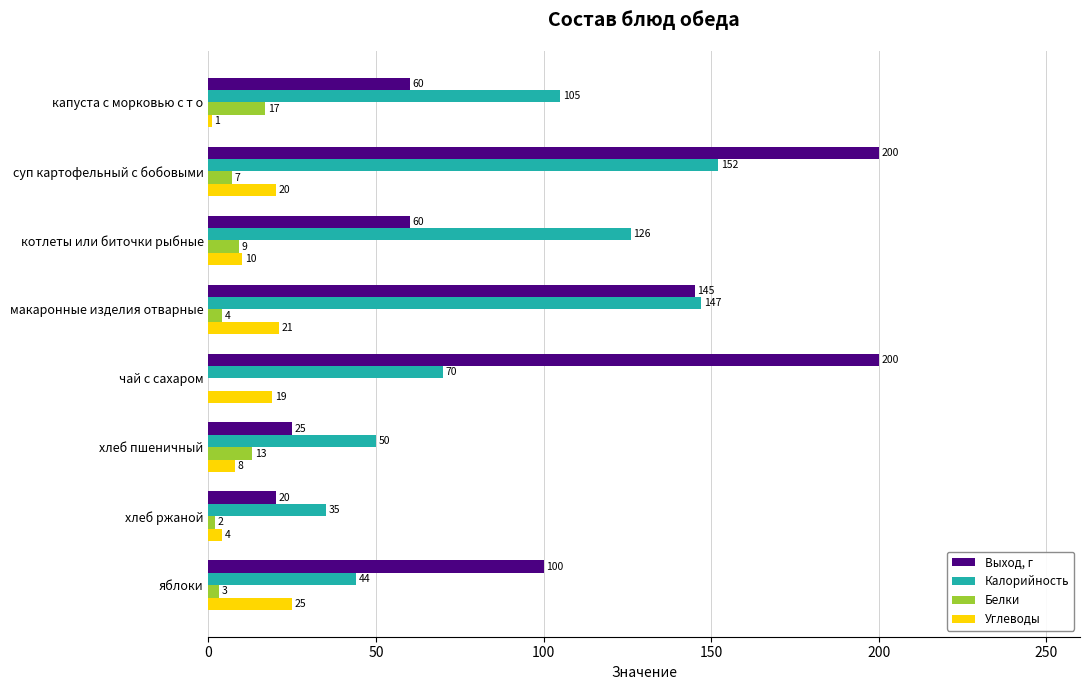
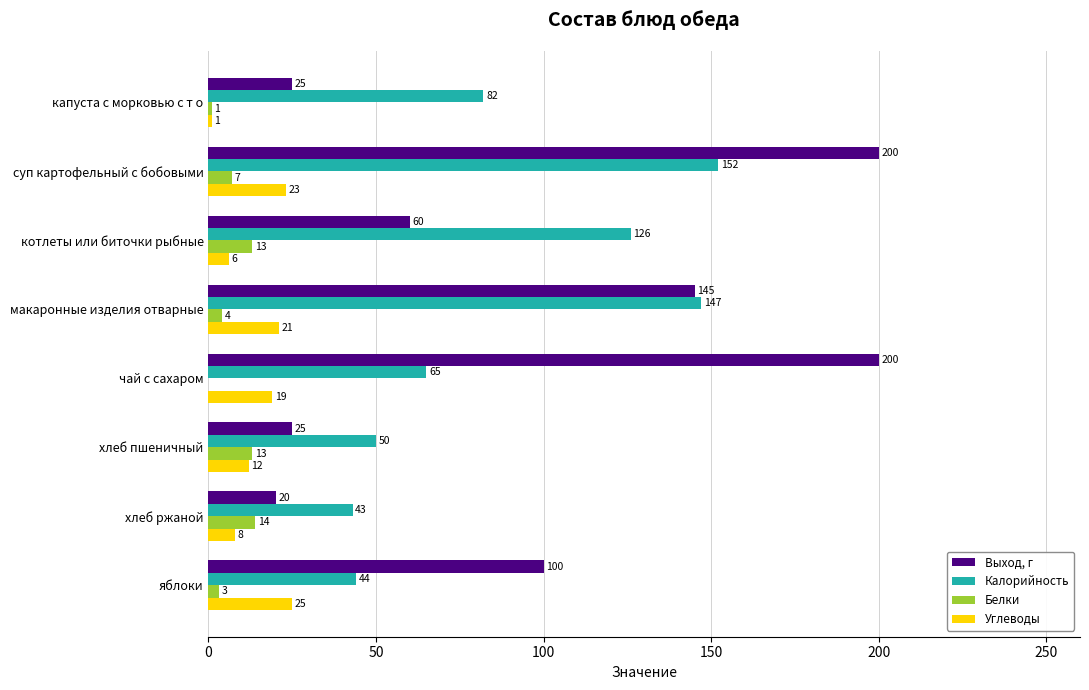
  {
    "Выход, г": {
-     "капуста с морковью с т о": 60,
+     "капуста с морковью с т о": 25,
      "суп картофельный с бобовыми": 200,
      "котлеты или биточки рыбные": 60,
      "макаронные изделия отварные": 145,
      "чай с сахаром": 200,
      "хлеб пшеничный": 25,
      "хлеб ржаной": 20,
      "яблоки": 100
    },
    "Калорийность": {
-     "капуста с морковью с т о": 105,
+     "капуста с морковью с т о": 82,
      "суп картофельный с бобовыми": 152,
      "котлеты или биточки рыбные": 126,
      "макаронные изделия отварные": 147,
-     "чай с сахаром": 70,
+     "чай с сахаром": 65,
      "хлеб пшеничный": 50,
-     "хлеб ржаной": 35,
+     "хлеб ржаной": 43,
      "яблоки": 44
    },
    "Белки": {
-     "капуста с морковью с т о": 17,
+     "капуста с морковью с т о": 1,
      "суп картофельный с бобовыми": 7,
-     "котлеты или биточки рыбные": 9,
+     "котлеты или биточки рыбные": 13,
      "макаронные изделия отварные": 4,
      "хлеб пшеничный": 13,
-     "хлеб ржаной": 2,
+     "хлеб ржаной": 14,
      "яблоки": 3
    },
    "Углеводы": {
      "капуста с морковью с т о": 1,
-     "суп картофельный с бобовыми": 20,
-     "котлеты или биточки рыбные": 10,
+     "суп картофельный с бобовыми": 23,
+     "котлеты или биточки рыбные": 6,
      "макаронные изделия отварные": 21,
      "чай с сахаром": 19,
-     "хлеб пшеничный": 8,
-     "хлеб ржаной": 4,
+     "хлеб пшеничный": 12,
+     "хлеб ржаной": 8,
      "яблоки": 25
    }
  }
